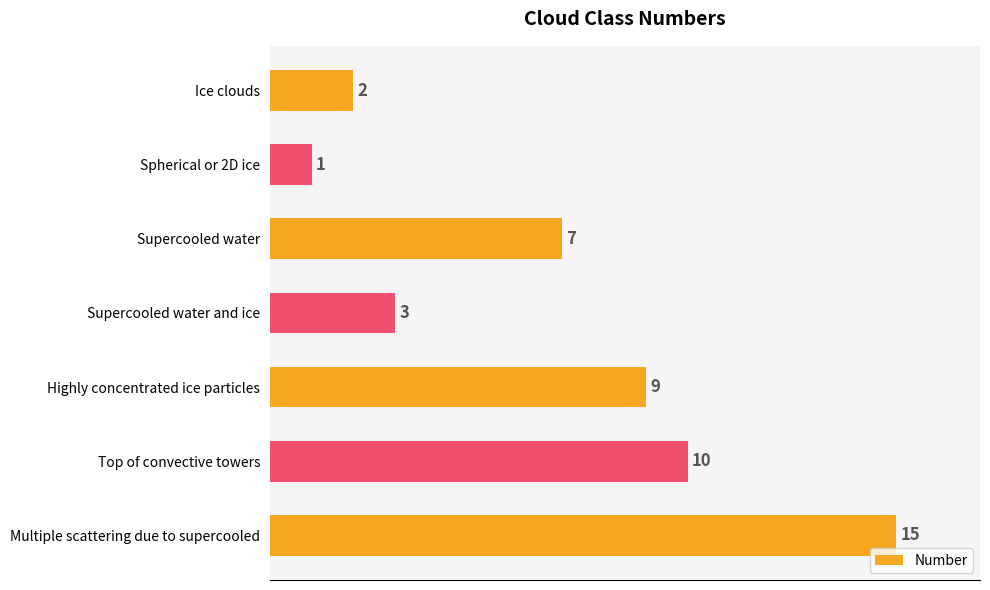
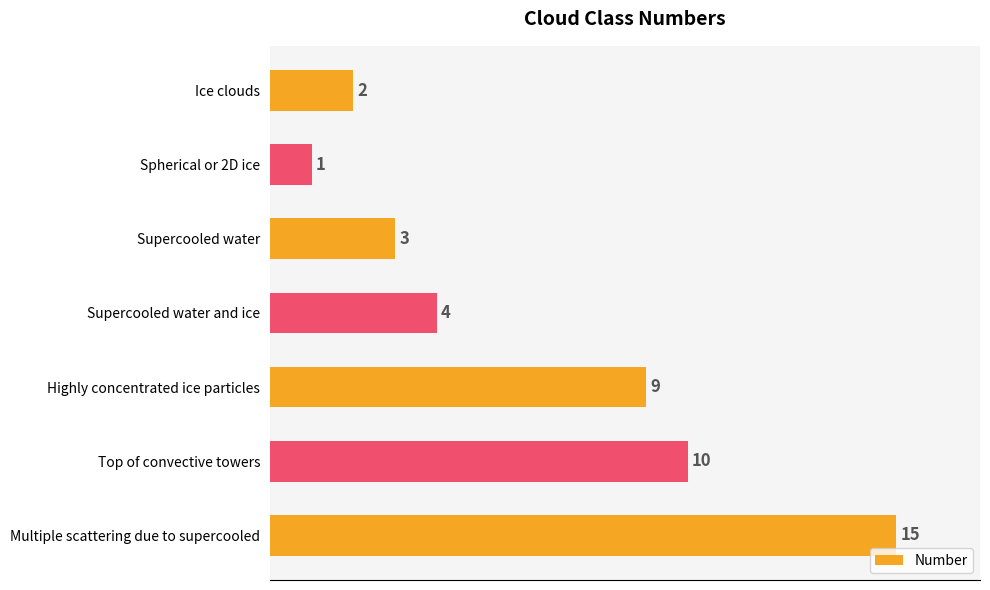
  {
    "Ice clouds": 2,
    "Spherical or 2D ice": 1,
-   "Supercooled water": 7,
-   "Supercooled water and ice": 3,
+   "Supercooled water": 3,
+   "Supercooled water and ice": 4,
    "Highly concentrated ice particles": 9,
    "Top of convective towers": 10,
    "Multiple scattering due to supercooled": 15
  }
